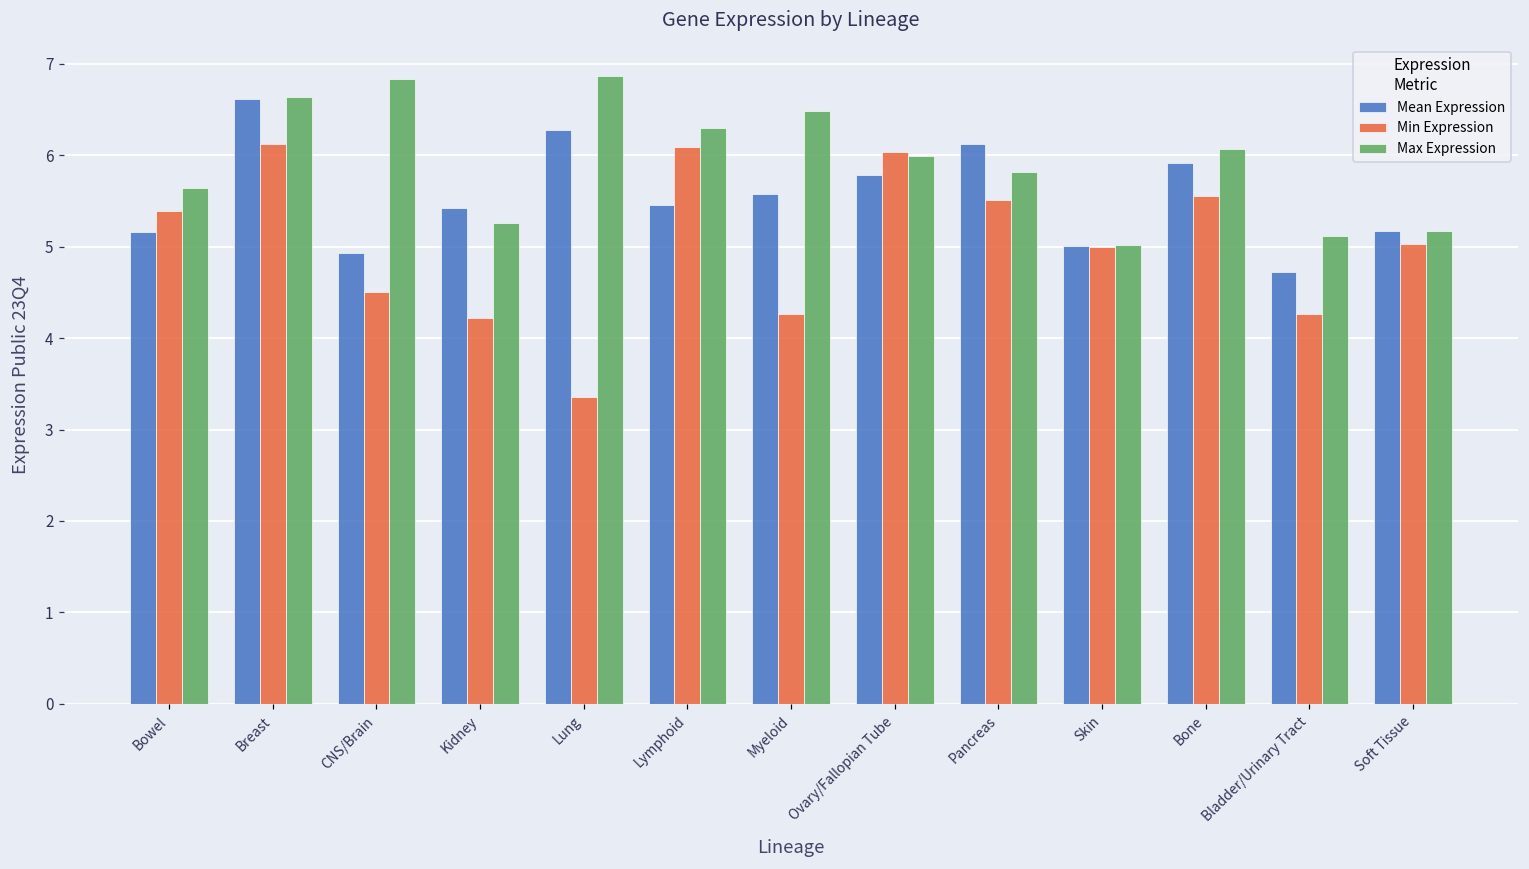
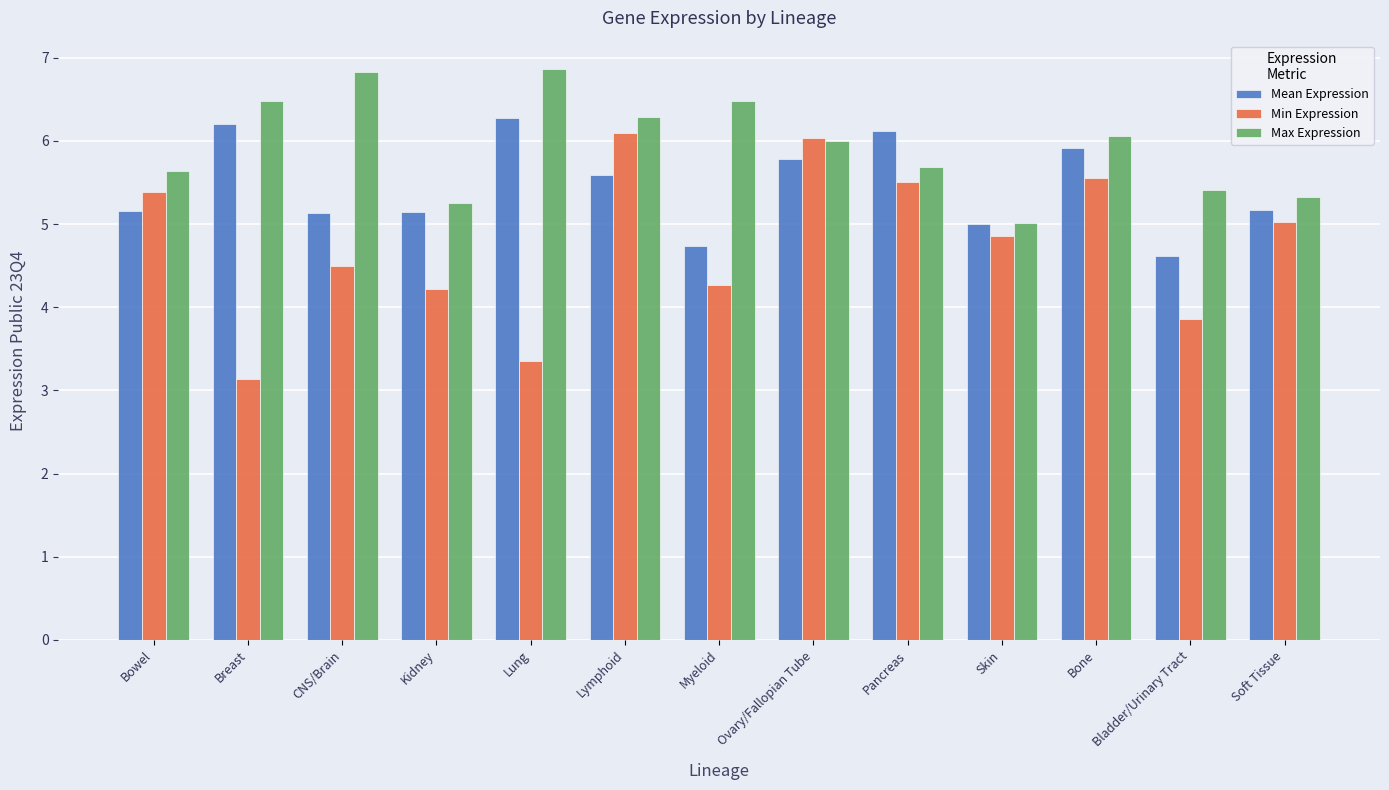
  {
    "Mean Expression": {
      "Bowel": 5.2,
-     "Breast": 6.6,
-     "CNS/Brain": 4.9,
-     "Kidney": 5.4,
+     "Breast": 6.2,
+     "CNS/Brain": 5.1,
+     "Kidney": 5.1,
      "Lung": 6.3,
-     "Lymphoid": 5.5,
-     "Myeloid": 5.6,
+     "Lymphoid": 5.6,
+     "Myeloid": 4.7,
      "Ovary/Fallopian Tube": 5.8,
      "Pancreas": 6.1,
      "Skin": 5.0,
      "Bone": 5.9,
-     "Bladder/Urinary Tract": 4.7,
+     "Bladder/Urinary Tract": 4.6,
      "Soft Tissue": 5.2
    },
    "Min Expression": {
      "Bowel": 5.4,
-     "Breast": 6.1,
+     "Breast": 3.1,
      "CNS/Brain": 4.5,
      "Kidney": 4.2,
      "Lung": 3.4,
      "Lymphoid": 6.1,
      "Myeloid": 4.3,
      "Ovary/Fallopian Tube": 6.0,
      "Pancreas": 5.5,
-     "Skin": 5.0,
+     "Skin": 4.9,
      "Bone": 5.5,
-     "Bladder/Urinary Tract": 4.3,
+     "Bladder/Urinary Tract": 3.9,
      "Soft Tissue": 5.0
    },
    "Max Expression": {
      "Bowel": 5.6,
-     "Breast": 6.6,
+     "Breast": 6.5,
      "CNS/Brain": 6.8,
      "Kidney": 5.3,
      "Lung": 6.9,
      "Lymphoid": 6.3,
      "Myeloid": 6.5,
      "Ovary/Fallopian Tube": 6.0,
-     "Pancreas": 5.8,
+     "Pancreas": 5.7,
      "Skin": 5.0,
      "Bone": 6.1,
-     "Bladder/Urinary Tract": 5.1,
-     "Soft Tissue": 5.2
+     "Bladder/Urinary Tract": 5.4,
+     "Soft Tissue": 5.3
    }
  }
